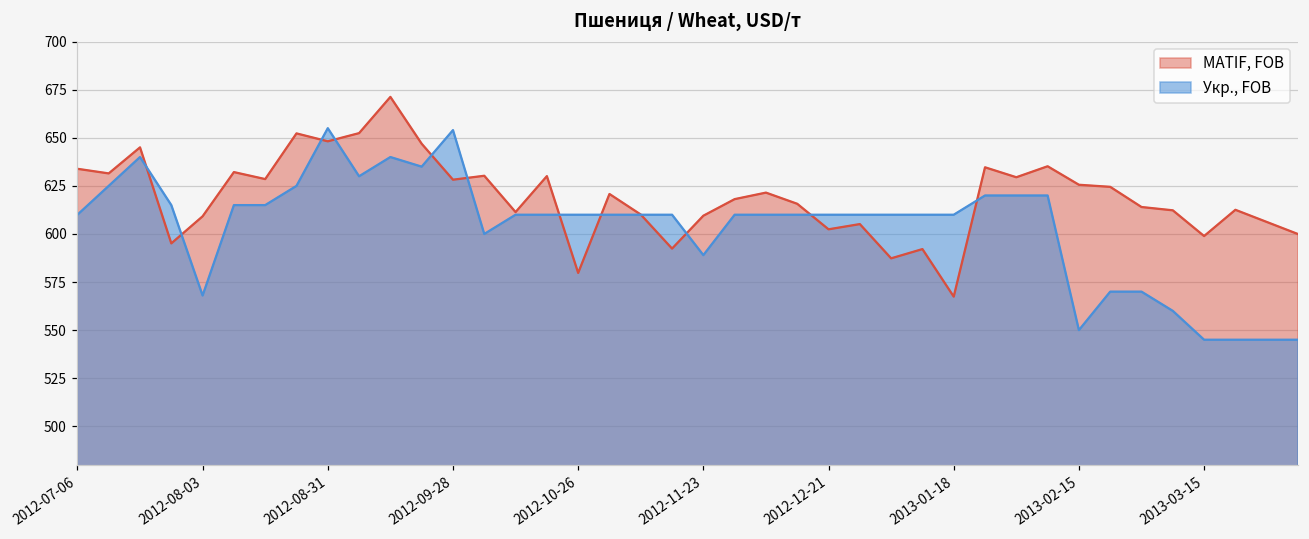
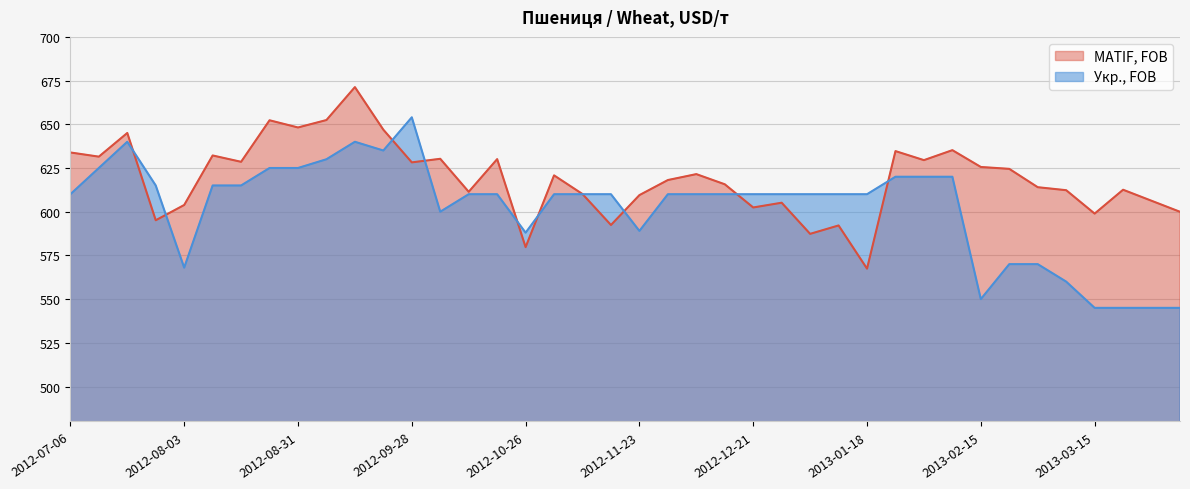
  {
    "MATIF, FOB": {
      "2012-07-06": 634,
-     "2012-08-03": 609,
+     "2012-08-03": 604,
      "2012-08-31": 648,
      "2012-09-28": 628,
      "2012-10-26": 580,
      "2012-11-23": 609,
      "2012-12-21": 602,
      "2013-01-18": 567,
      "2013-02-15": 626,
      "2013-03-15": 599
    },
    "Укр., FOB": {
      "2012-07-06": 610,
      "2012-08-03": 568,
-     "2012-08-31": 655,
+     "2012-08-31": 625,
      "2012-09-28": 654,
-     "2012-10-26": 610,
+     "2012-10-26": 588,
      "2012-11-23": 589,
      "2012-12-21": 610,
      "2013-01-18": 610,
      "2013-02-15": 550,
      "2013-03-15": 545
    }
  }
